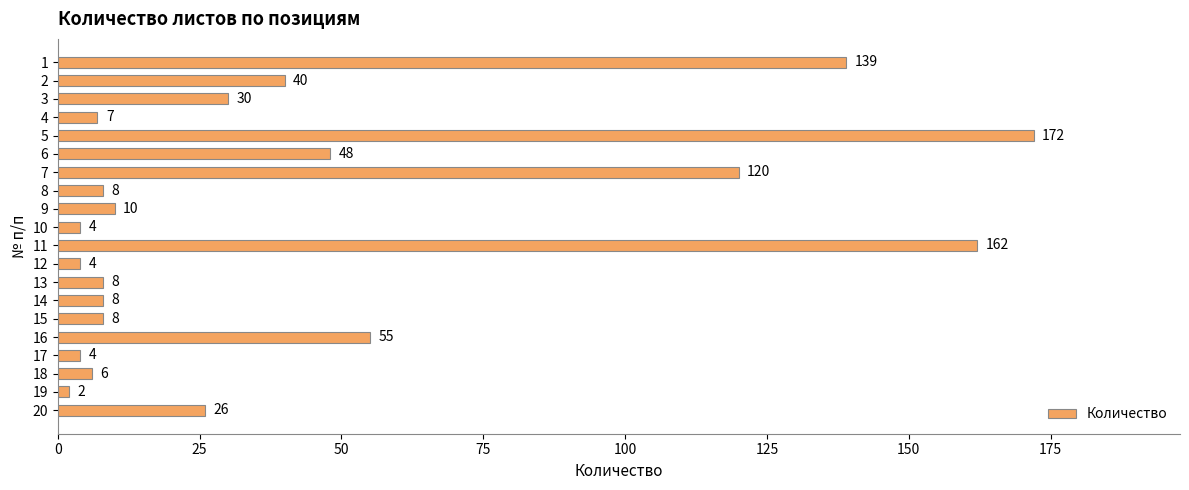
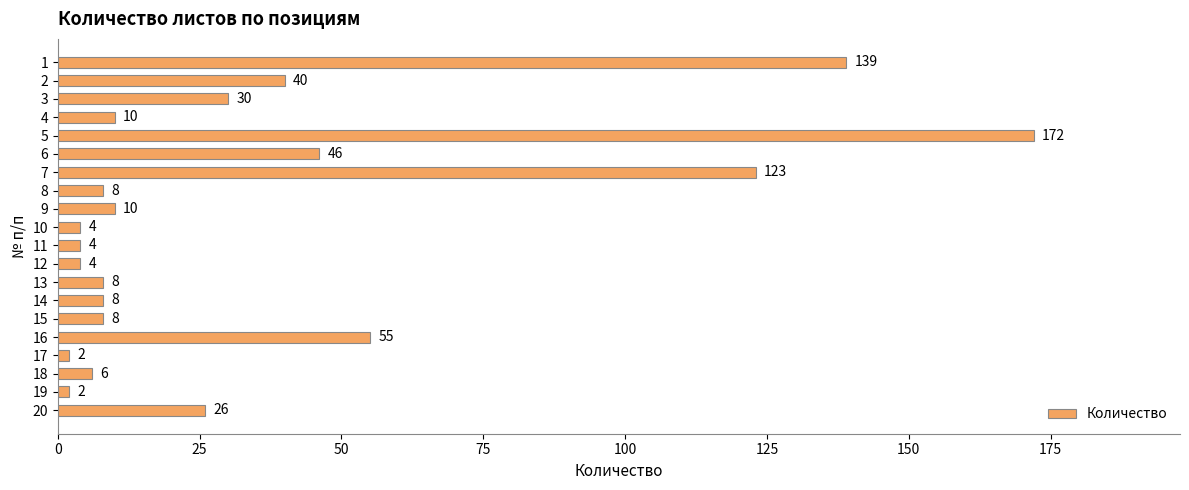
  {
    "1": 139,
    "2": 40,
    "3": 30,
-   "4": 7,
+   "4": 10,
    "5": 172,
-   "6": 48,
-   "7": 120,
+   "6": 46,
+   "7": 123,
    "8": 8,
    "9": 10,
    "10": 4,
-   "11": 162,
+   "11": 4,
    "12": 4,
    "13": 8,
    "14": 8,
    "15": 8,
    "16": 55,
-   "17": 4,
+   "17": 2,
    "18": 6,
    "19": 2,
    "20": 26
  }
